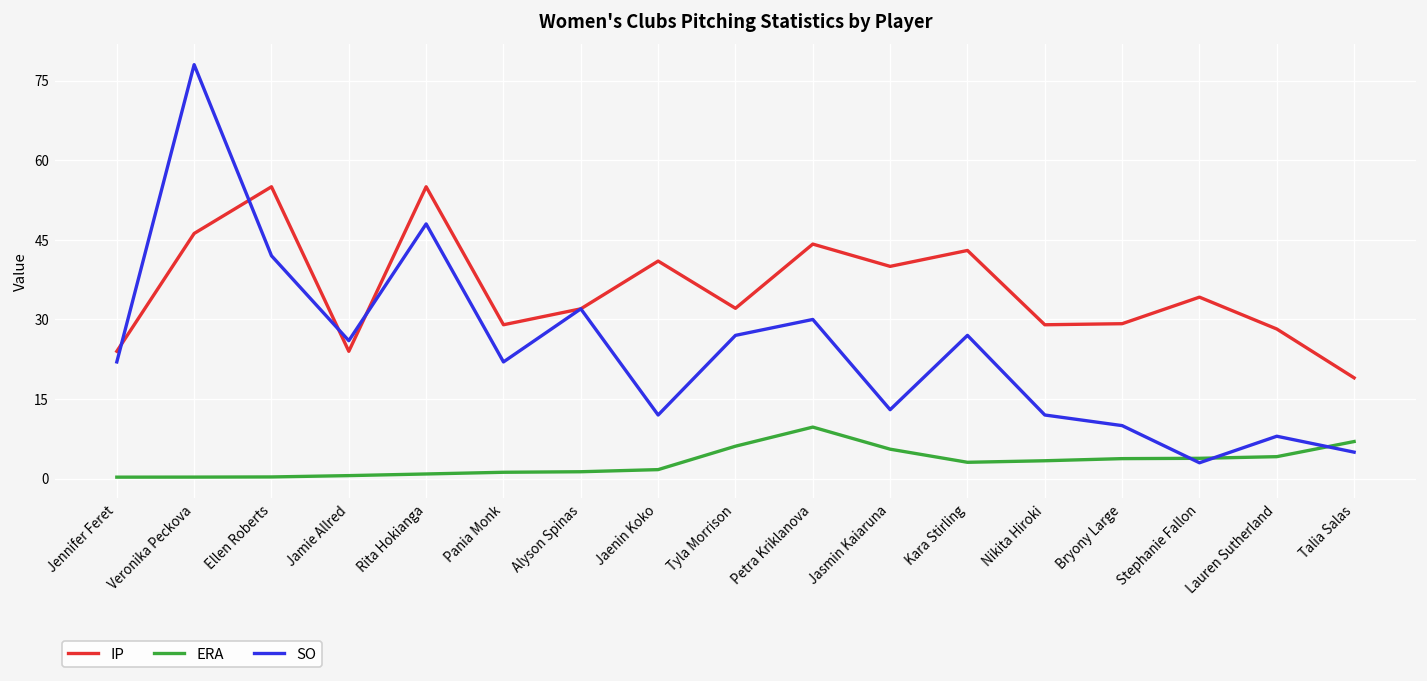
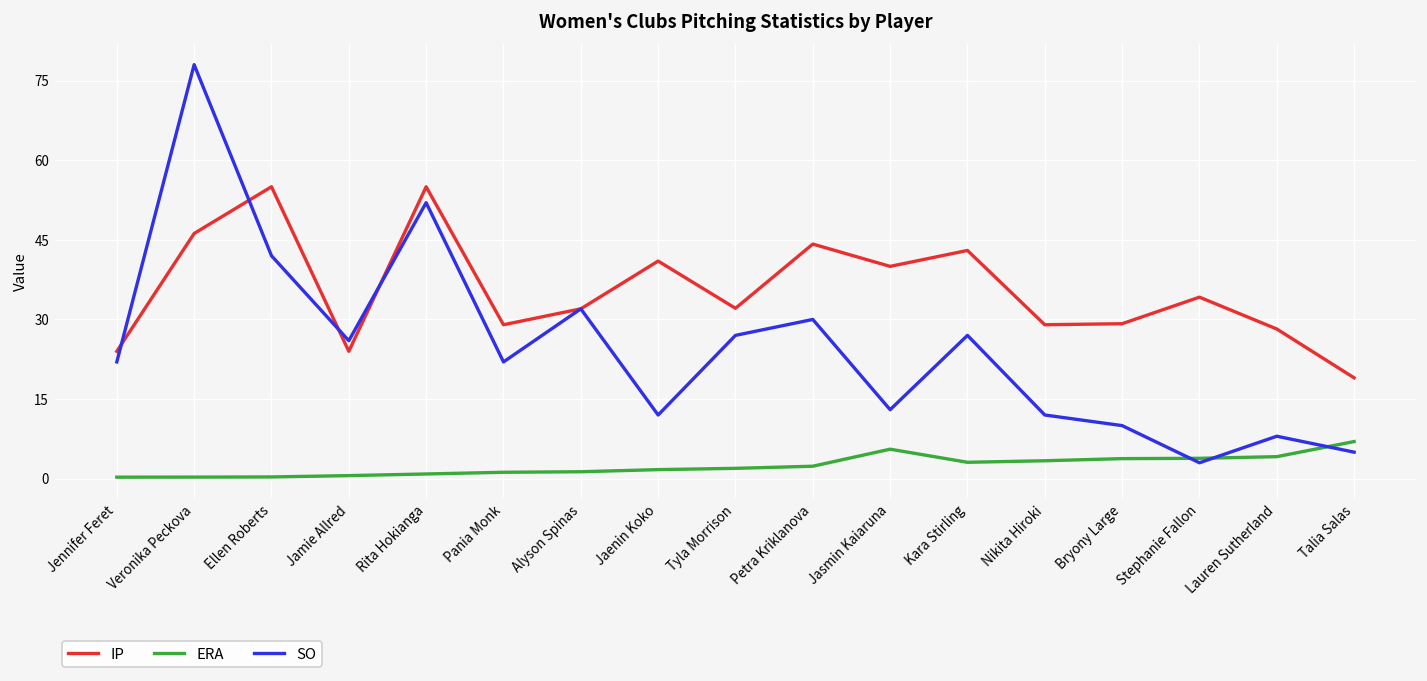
  {
    "IP": {
      "Jennifer Feret": 24,
      "Veronika Peckova": 46,
      "Ellen Roberts": 55,
      "Jamie Allred": 24,
      "Rita Hokianga": 55,
      "Pania Monk": 29,
      "Jaenin Koko": 41,
      "Tyla Morrison": 32,
      "Petra Kriklanova": 44,
      "Jasmin Kaiaruna": 40,
      "Kara Stirling": 43,
      "Nikita Hiroki": 29,
      "Bryony Large": 29,
      "Stephanie Fallon": 34,
      "Lauren Sutherland": 28,
      "Talia Salas": 19
    },
    "ERA": {
      "Jennifer Feret": 0,
      "Veronika Peckova": 0,
      "Ellen Roberts": 0,
      "Jamie Allred": 1,
      "Rita Hokianga": 1,
      "Pania Monk": 1,
      "Alyson Spinas": 1,
      "Jaenin Koko": 2,
-     "Tyla Morrison": 6,
-     "Petra Kriklanova": 10,
+     "Tyla Morrison": 2,
+     "Petra Kriklanova": 2,
      "Jasmin Kaiaruna": 6,
      "Kara Stirling": 3,
      "Nikita Hiroki": 3,
      "Bryony Large": 4,
      "Stephanie Fallon": 4,
      "Lauren Sutherland": 4,
      "Talia Salas": 7
    },
    "SO": {
      "Jennifer Feret": 22,
      "Veronika Peckova": 78,
      "Ellen Roberts": 42,
      "Jamie Allred": 26,
-     "Rita Hokianga": 48,
+     "Rita Hokianga": 52,
      "Pania Monk": 22,
      "Jaenin Koko": 12,
      "Tyla Morrison": 27,
      "Petra Kriklanova": 30,
      "Jasmin Kaiaruna": 13,
      "Kara Stirling": 27,
      "Nikita Hiroki": 12,
      "Bryony Large": 10,
      "Stephanie Fallon": 3,
      "Lauren Sutherland": 8,
      "Talia Salas": 5
    }
  }
